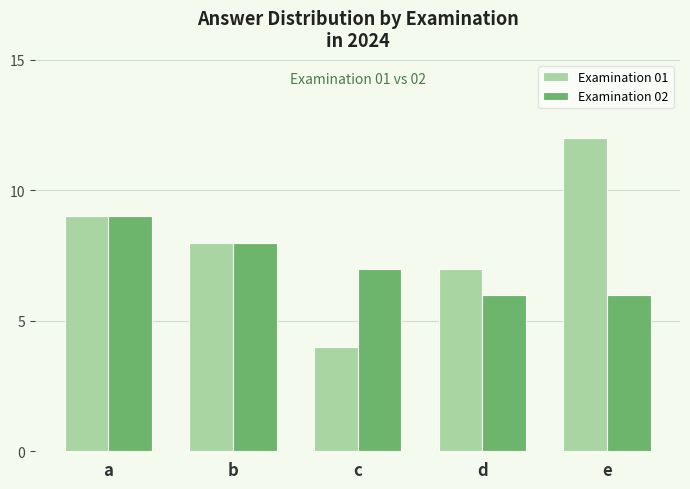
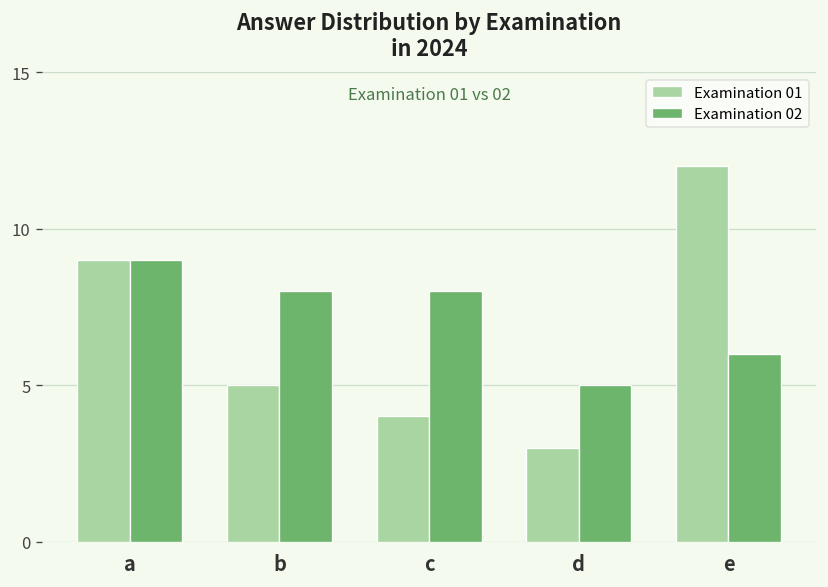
  {
    "Examination 01": {
      "a": 9,
-     "b": 8,
+     "b": 5,
      "c": 4,
-     "d": 7,
+     "d": 3,
      "e": 12
    },
    "Examination 02": {
      "a": 9,
      "b": 8,
-     "c": 7,
-     "d": 6,
+     "c": 8,
+     "d": 5,
      "e": 6
    }
  }
